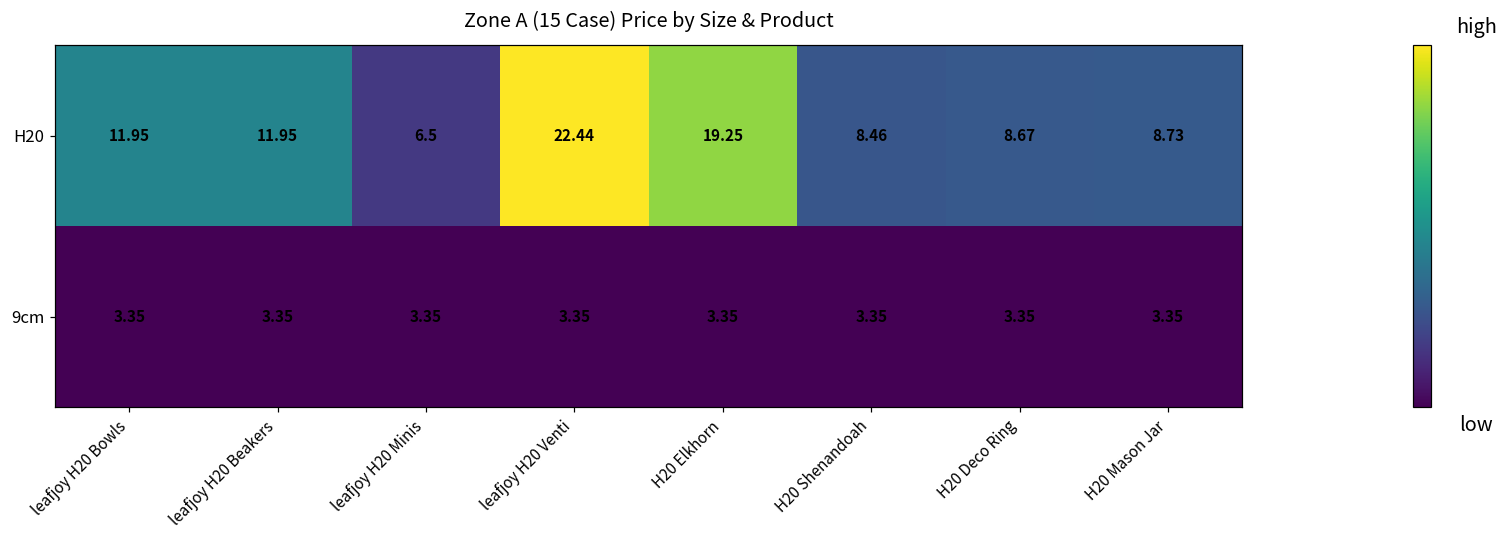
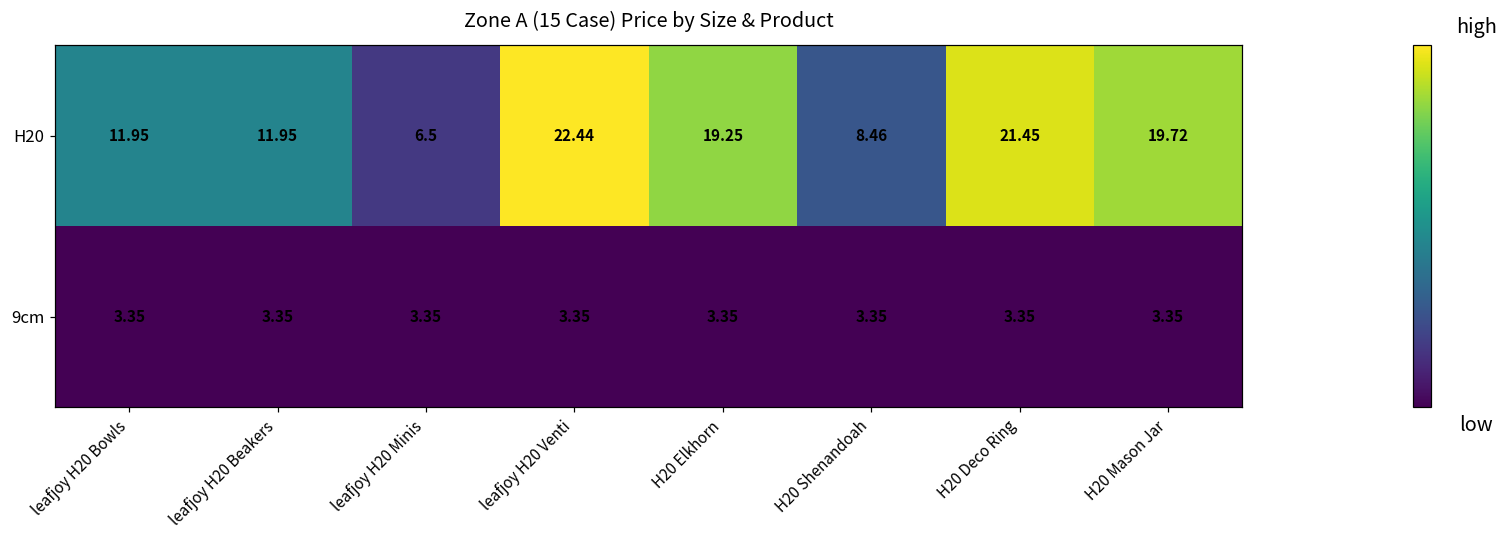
  {
    "H20": {
      "leafjoy H20 Bowls": 11.95,
      "leafjoy H20 Beakers": 11.95,
      "leafjoy H20 Minis": 6.5,
      "leafjoy H20 Venti": 22.44,
      "H20 Elkhorn": 19.25,
      "H20 Shenandoah": 8.46,
-     "H20 Deco Ring": 8.67,
-     "H20 Mason Jar": 8.73
+     "H20 Deco Ring": 21.45,
+     "H20 Mason Jar": 19.72
    },
    "9cm": {
      "leafjoy H20 Bowls": 3.35,
      "leafjoy H20 Beakers": 3.35,
      "leafjoy H20 Minis": 3.35,
      "leafjoy H20 Venti": 3.35,
      "H20 Elkhorn": 3.35,
      "H20 Shenandoah": 3.35,
      "H20 Deco Ring": 3.35,
      "H20 Mason Jar": 3.35
    }
  }
